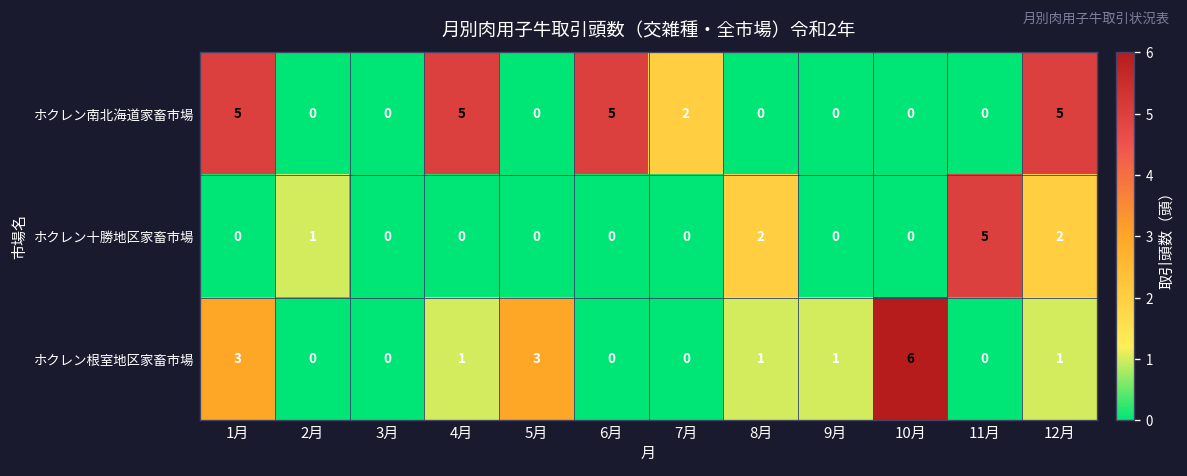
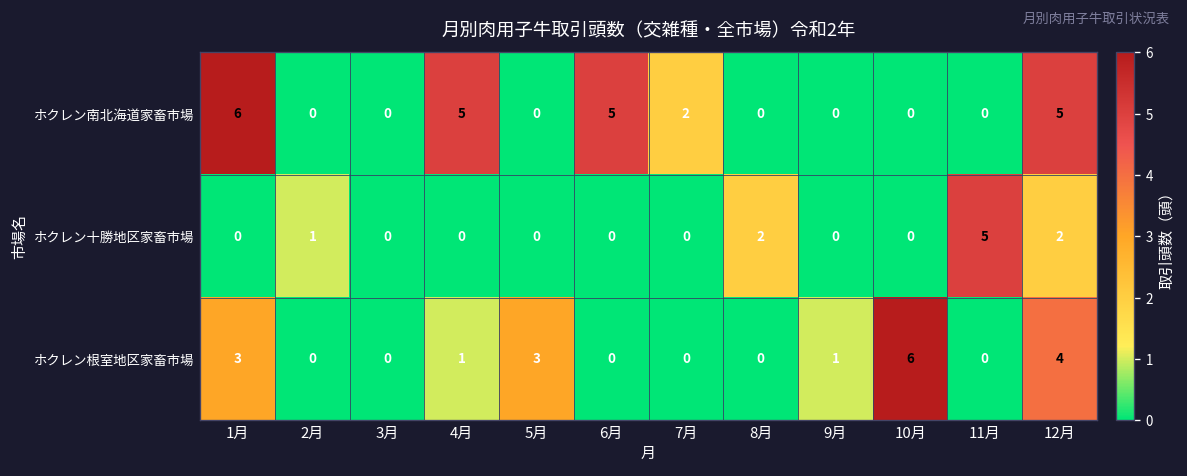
  {
    "ホクレン南北海道家畜市場": {
-     "1月": 5,
+     "1月": 6,
      "2月": 0,
      "3月": 0,
      "4月": 5,
      "5月": 0,
      "6月": 5,
      "7月": 2,
      "8月": 0,
      "9月": 0,
      "10月": 0,
      "11月": 0,
      "12月": 5
    },
    "ホクレン十勝地区家畜市場": {
      "1月": 0,
      "2月": 1,
      "3月": 0,
      "4月": 0,
      "5月": 0,
      "6月": 0,
      "7月": 0,
      "8月": 2,
      "9月": 0,
      "10月": 0,
      "11月": 5,
      "12月": 2
    },
    "ホクレン根室地区家畜市場": {
      "1月": 3,
      "2月": 0,
      "3月": 0,
      "4月": 1,
      "5月": 3,
      "6月": 0,
      "7月": 0,
-     "8月": 1,
+     "8月": 0,
      "9月": 1,
      "10月": 6,
      "11月": 0,
-     "12月": 1
+     "12月": 4
    }
  }
